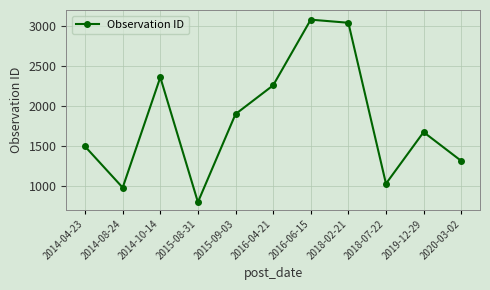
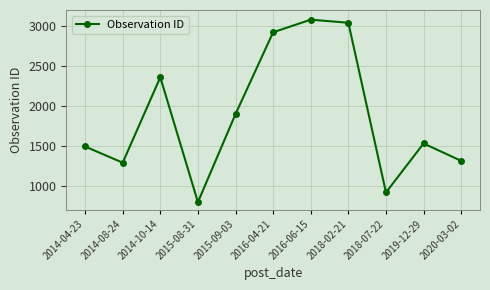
  {
    "2014-04-23": 1500,
-   "2014-08-24": 1000,
+   "2014-08-24": 1300,
    "2014-10-14": 2400,
    "2015-08-31": 800,
    "2015-09-03": 1900,
-   "2016-04-21": 2300,
+   "2016-04-21": 2900,
    "2016-06-15": 3100,
    "2018-02-21": 3000,
-   "2018-07-22": 1000,
-   "2019-12-29": 1700,
+   "2018-07-22": 900,
+   "2019-12-29": 1500,
    "2020-03-02": 1300
  }
